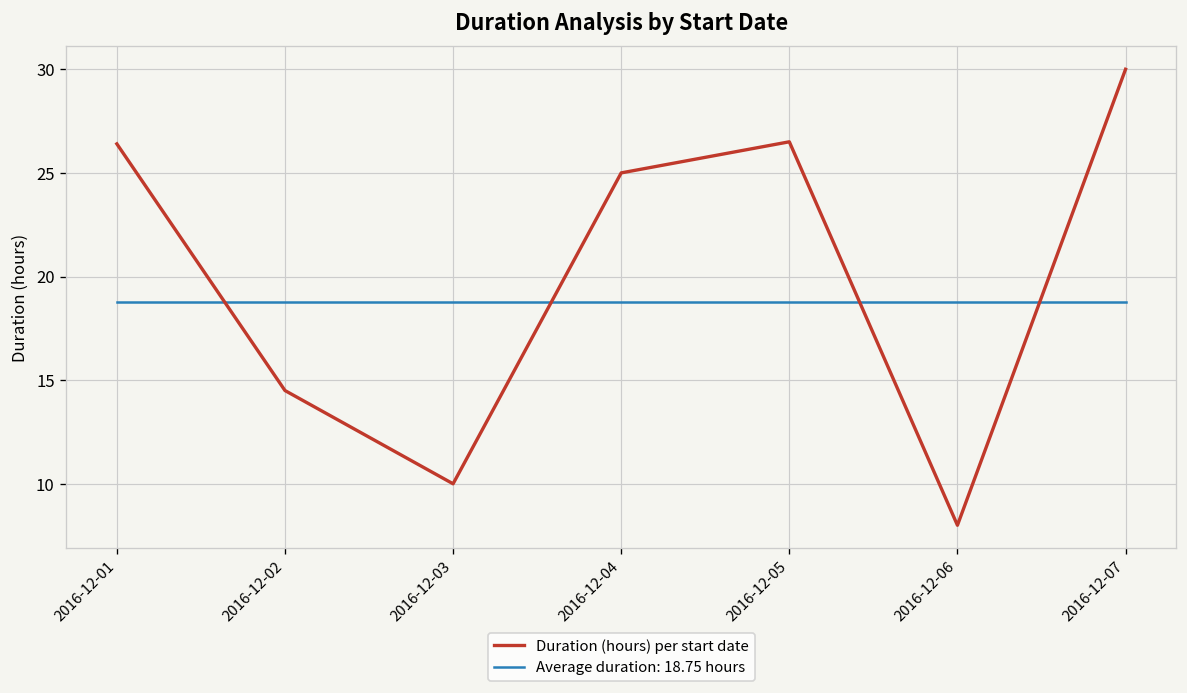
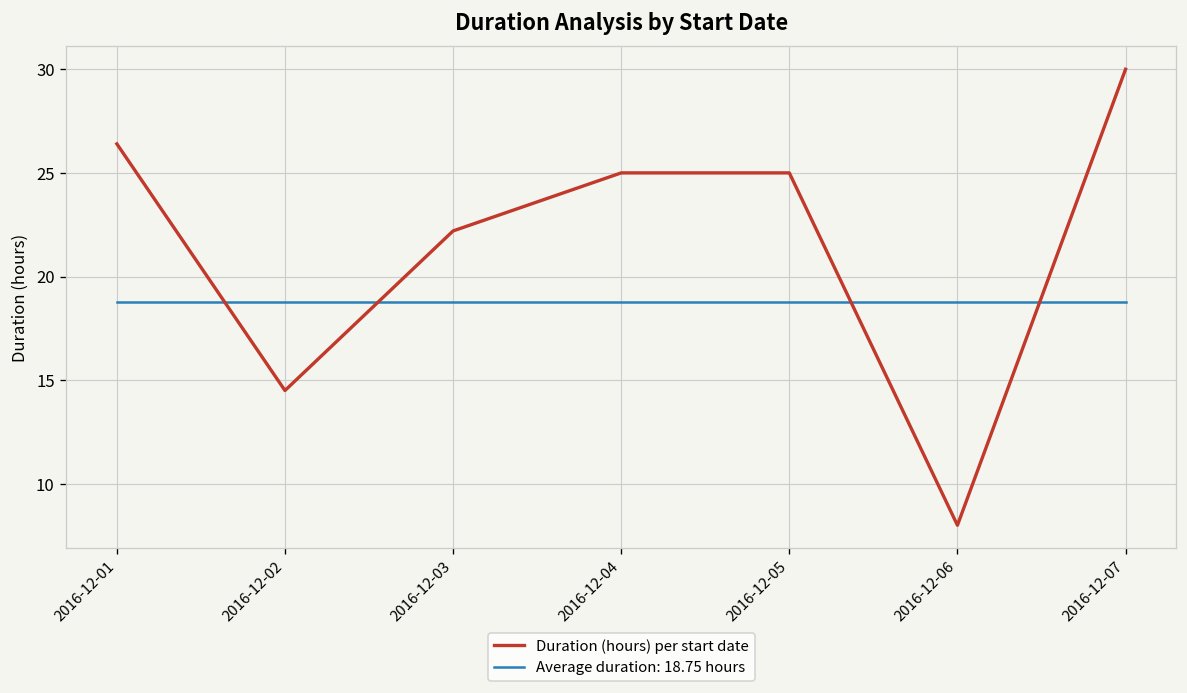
  {
    "Duration (hours) per start date": {
      "2016-12-01": 26.4,
      "2016-12-02": 14.5,
-     "2016-12-03": 10.0,
+     "2016-12-03": 22.2,
      "2016-12-04": 25.0,
-     "2016-12-05": 26.5,
+     "2016-12-05": 25.0,
      "2016-12-06": 8.0,
      "2016-12-07": 30.0
    },
    "Average duration: 18.75 hours": {
      "2016-12-01": 18.8,
      "2016-12-02": 18.8,
      "2016-12-03": 18.8,
      "2016-12-04": 18.8,
      "2016-12-05": 18.8,
      "2016-12-06": 18.8,
      "2016-12-07": 18.8
    }
  }
